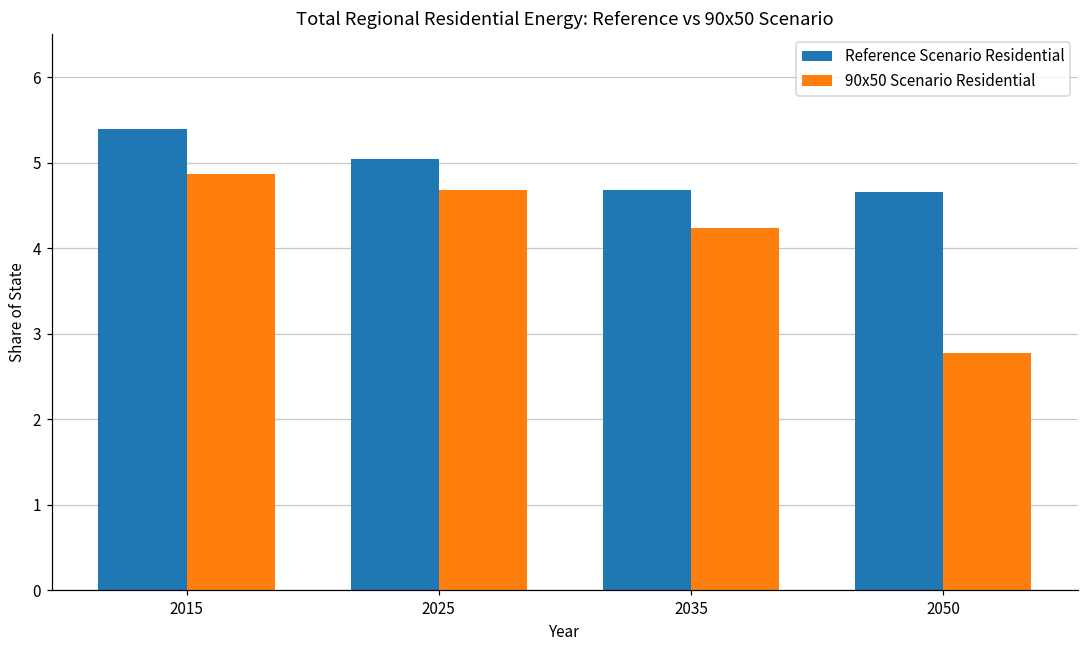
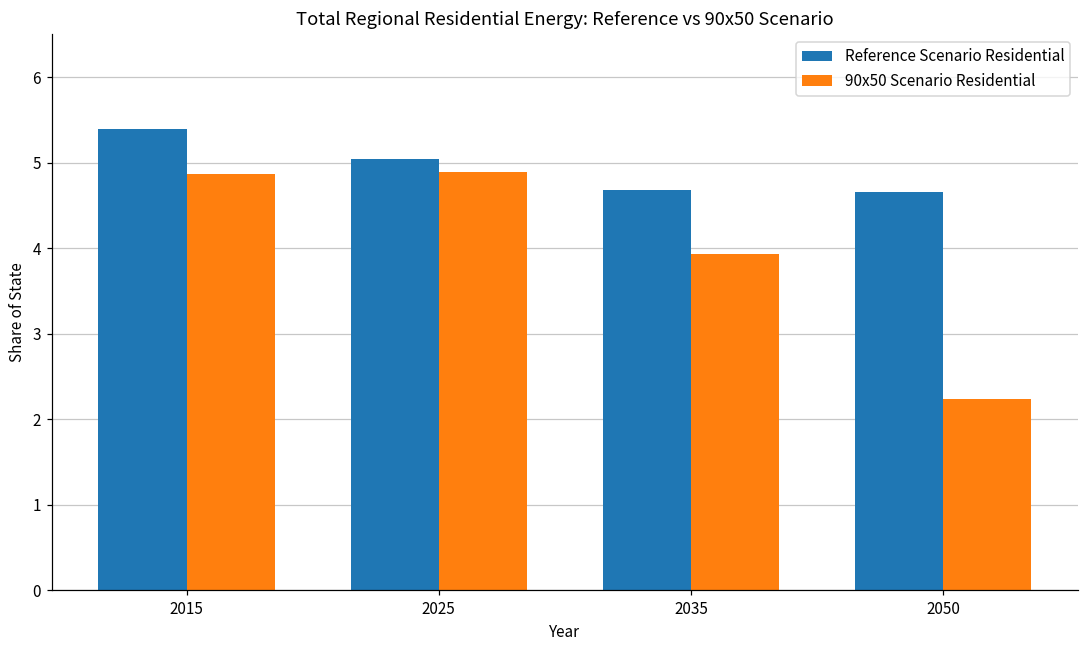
  {
    "Reference Scenario Residential": {
      "2015": 5.4,
      "2025": 5.0,
      "2035": 4.7,
      "2050": 4.7
    },
    "90x50 Scenario Residential": {
      "2015": 4.9,
-     "2025": 4.7,
-     "2035": 4.2,
-     "2050": 2.8
+     "2025": 4.9,
+     "2035": 3.9,
+     "2050": 2.2
    }
  }
